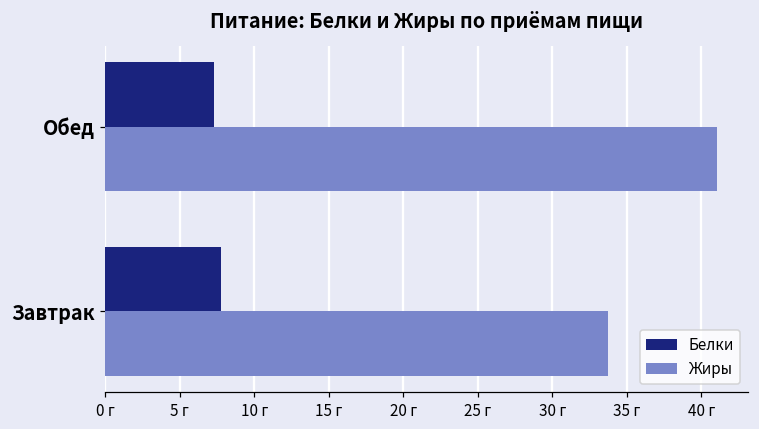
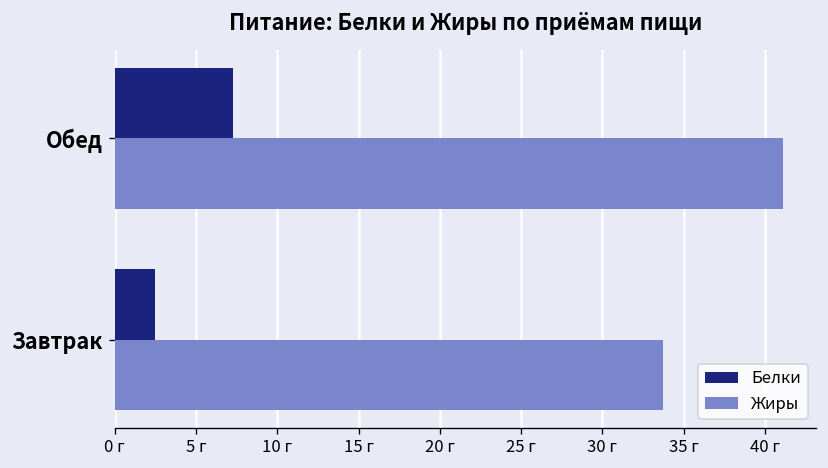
  {
    "Белки": {
      "Обед": "7.3 г",
-     "Завтрак": "7.8 г"
+     "Завтрак": "2.5 г"
    },
    "Жиры": {
      "Обед": "41.1 г",
      "Завтрак": "33.7 г"
    }
  }
